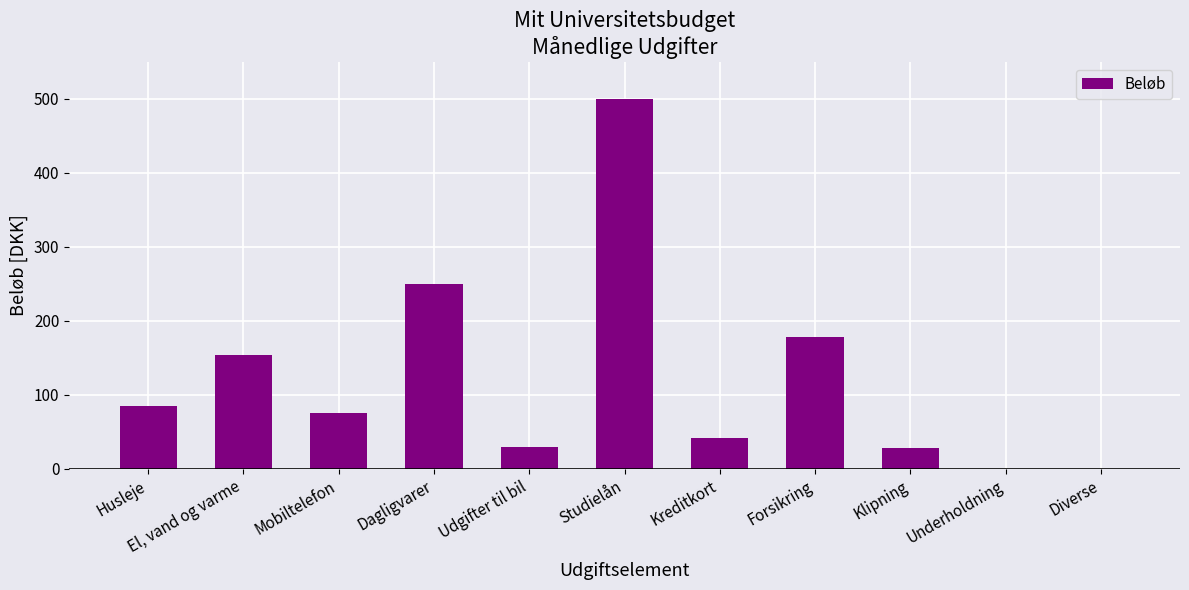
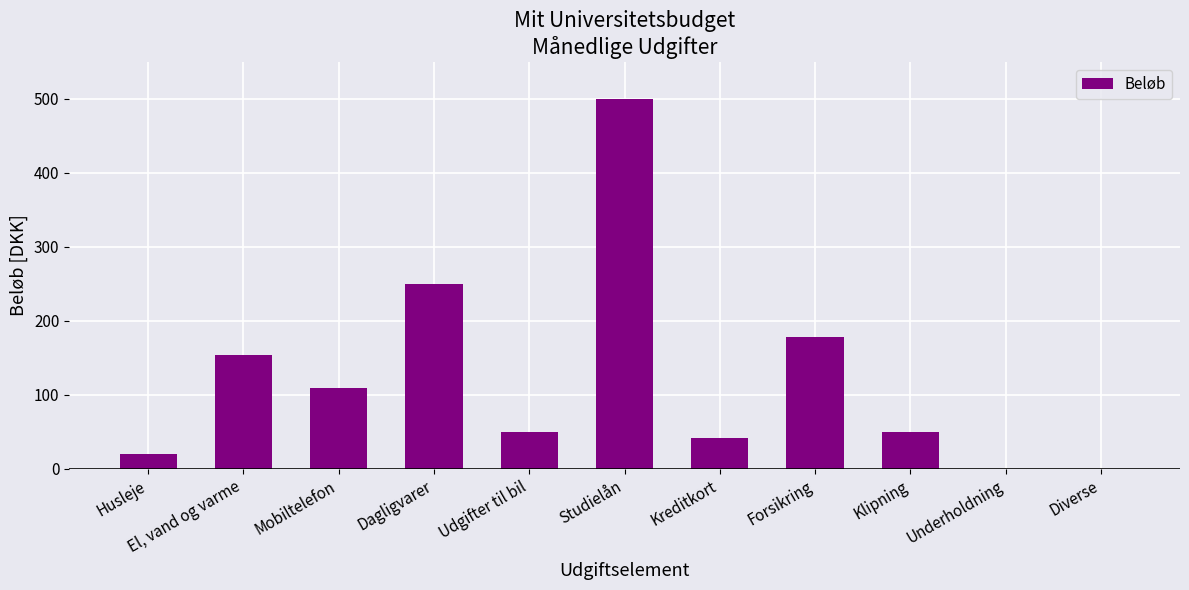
  {
-   "Husleje": 90,
+   "Husleje": 20,
    "El, vand og varme": 150,
-   "Mobiltelefon": 80,
+   "Mobiltelefon": 110,
    "Dagligvarer": 250,
-   "Udgifter til bil": 30,
+   "Udgifter til bil": 50,
    "Studielån": 500,
    "Kreditkort": 40,
    "Forsikring": 180,
-   "Klipning": 30,
+   "Klipning": 50,
    "Underholdning": 0,
    "Diverse": 0
  }
